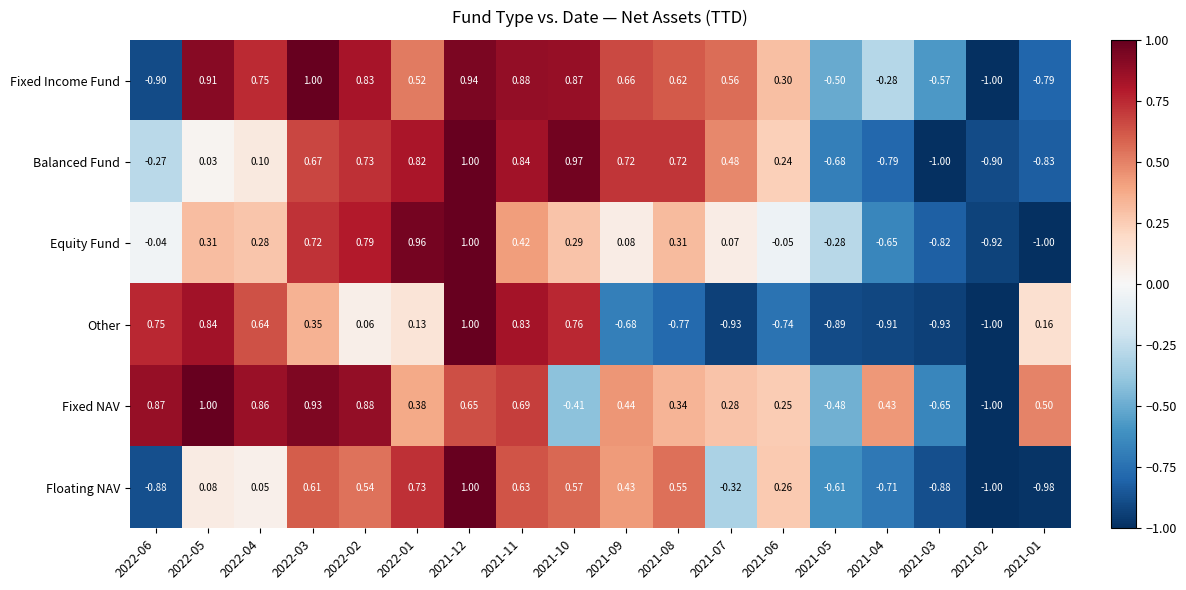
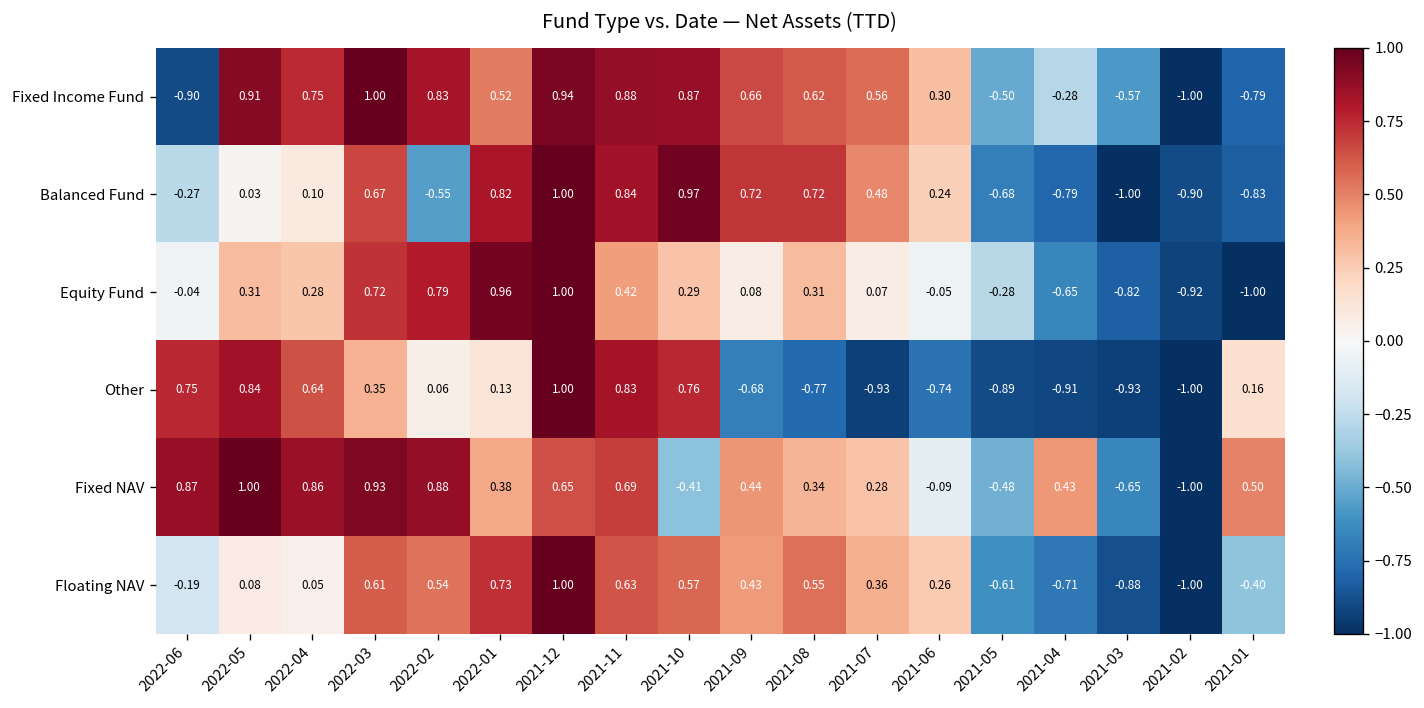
  {
    "Fixed Income Fund": {
      "2022-06": -0.90,
      "2022-05": 0.91,
      "2022-04": 0.75,
      "2022-03": 1.00,
      "2022-02": 0.83,
      "2022-01": 0.52,
      "2021-12": 0.94,
      "2021-11": 0.88,
      "2021-10": 0.87,
      "2021-09": 0.66,
      "2021-08": 0.62,
      "2021-07": 0.56,
      "2021-06": 0.30,
      "2021-05": -0.50,
      "2021-04": -0.28,
      "2021-03": -0.57,
      "2021-02": -1.00,
      "2021-01": -0.79
    },
    "Balanced Fund": {
      "2022-06": -0.27,
      "2022-05": 0.03,
      "2022-04": 0.10,
      "2022-03": 0.67,
-     "2022-02": 0.73,
+     "2022-02": -0.55,
      "2022-01": 0.82,
      "2021-12": 1.00,
      "2021-11": 0.84,
      "2021-10": 0.97,
      "2021-09": 0.72,
      "2021-08": 0.72,
      "2021-07": 0.48,
      "2021-06": 0.24,
      "2021-05": -0.68,
      "2021-04": -0.79,
      "2021-03": -1.00,
      "2021-02": -0.90,
      "2021-01": -0.83
    },
    "Equity Fund": {
      "2022-06": -0.04,
      "2022-05": 0.31,
      "2022-04": 0.28,
      "2022-03": 0.72,
      "2022-02": 0.79,
      "2022-01": 0.96,
      "2021-12": 1.00,
      "2021-11": 0.42,
      "2021-10": 0.29,
      "2021-09": 0.08,
      "2021-08": 0.31,
      "2021-07": 0.07,
      "2021-06": -0.05,
      "2021-05": -0.28,
      "2021-04": -0.65,
      "2021-03": -0.82,
      "2021-02": -0.92,
      "2021-01": -1.00
    },
    "Other": {
      "2022-06": 0.75,
      "2022-05": 0.84,
      "2022-04": 0.64,
      "2022-03": 0.35,
      "2022-02": 0.06,
      "2022-01": 0.13,
      "2021-12": 1.00,
      "2021-11": 0.83,
      "2021-10": 0.76,
      "2021-09": -0.68,
      "2021-08": -0.77,
      "2021-07": -0.93,
      "2021-06": -0.74,
      "2021-05": -0.89,
      "2021-04": -0.91,
      "2021-03": -0.93,
      "2021-02": -1.00,
      "2021-01": 0.16
    },
    "Fixed NAV": {
      "2022-06": 0.87,
      "2022-05": 1.00,
      "2022-04": 0.86,
      "2022-03": 0.93,
      "2022-02": 0.88,
      "2022-01": 0.38,
      "2021-12": 0.65,
      "2021-11": 0.69,
      "2021-10": -0.41,
      "2021-09": 0.44,
      "2021-08": 0.34,
      "2021-07": 0.28,
-     "2021-06": 0.25,
+     "2021-06": -0.09,
      "2021-05": -0.48,
      "2021-04": 0.43,
      "2021-03": -0.65,
      "2021-02": -1.00,
      "2021-01": 0.50
    },
    "Floating NAV": {
-     "2022-06": -0.88,
+     "2022-06": -0.19,
      "2022-05": 0.08,
      "2022-04": 0.05,
      "2022-03": 0.61,
      "2022-02": 0.54,
      "2022-01": 0.73,
      "2021-12": 1.00,
      "2021-11": 0.63,
      "2021-10": 0.57,
      "2021-09": 0.43,
      "2021-08": 0.55,
-     "2021-07": -0.32,
+     "2021-07": 0.36,
      "2021-06": 0.26,
      "2021-05": -0.61,
      "2021-04": -0.71,
      "2021-03": -0.88,
      "2021-02": -1.00,
-     "2021-01": -0.98
+     "2021-01": -0.40
    }
  }
